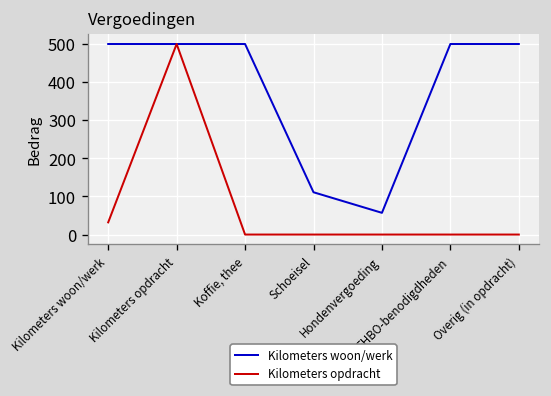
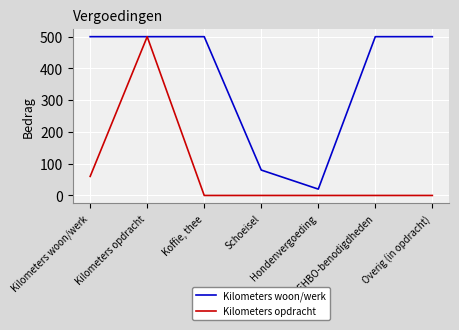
  {
    "Kilometers woon/werk": {
      "Kilometers woon/werk": 500,
      "Koffie, thee": 500,
-     "Schoeisel": 110,
-     "Hondenvergoeding": 60,
+     "Schoeisel": 80,
+     "Hondenvergoeding": 20,
      "EHBO-benodigdheden": 500,
      "Overig (in opdracht)": 500
    },
    "Kilometers opdracht": {
-     "Kilometers woon/werk": 30,
+     "Kilometers woon/werk": 60,
      "Koffie, thee": 0,
      "Schoeisel": 0,
      "Hondenvergoeding": 0,
      "EHBO-benodigdheden": 0,
      "Overig (in opdracht)": 0
    }
  }
